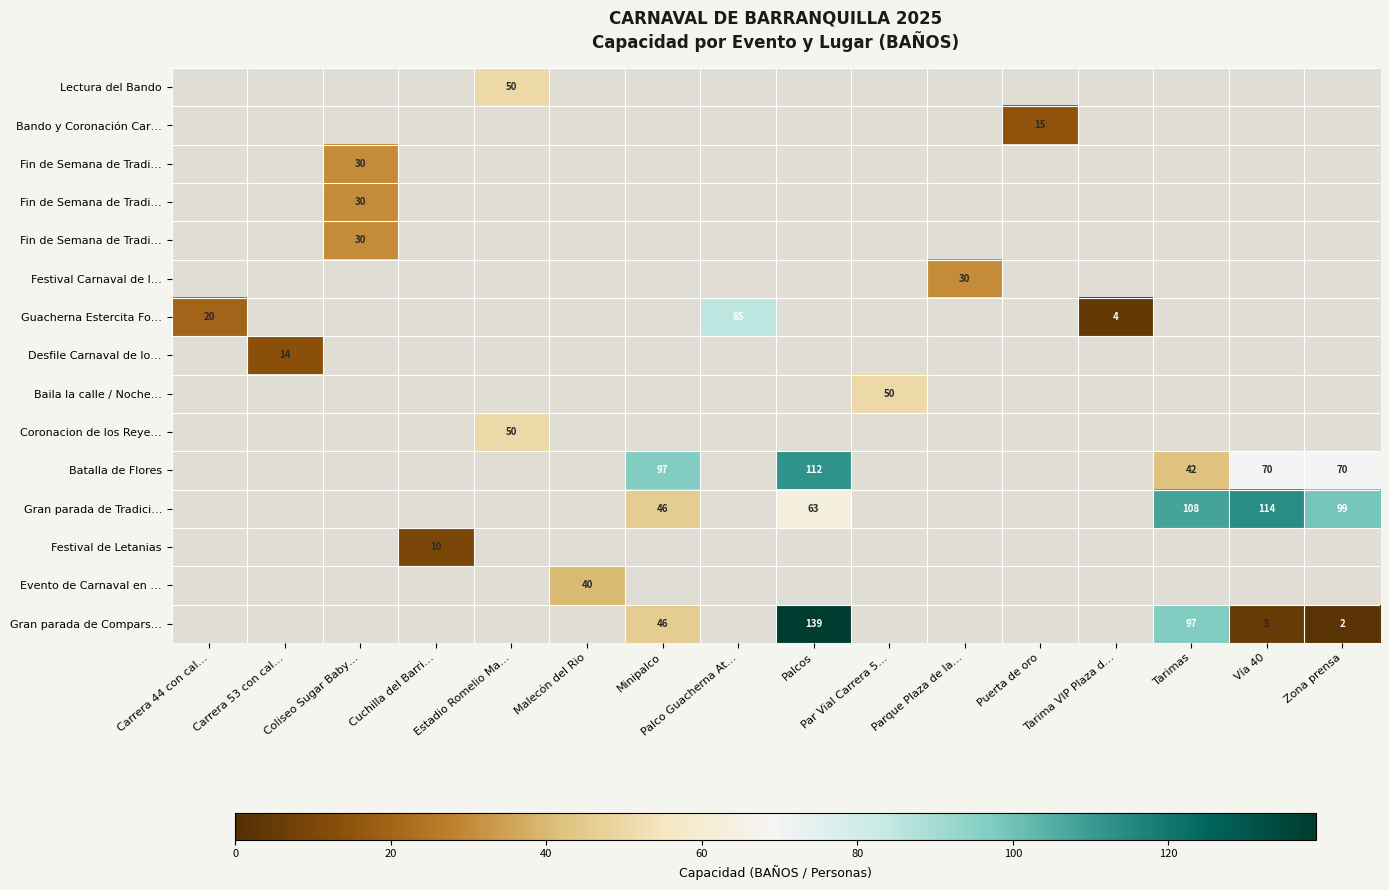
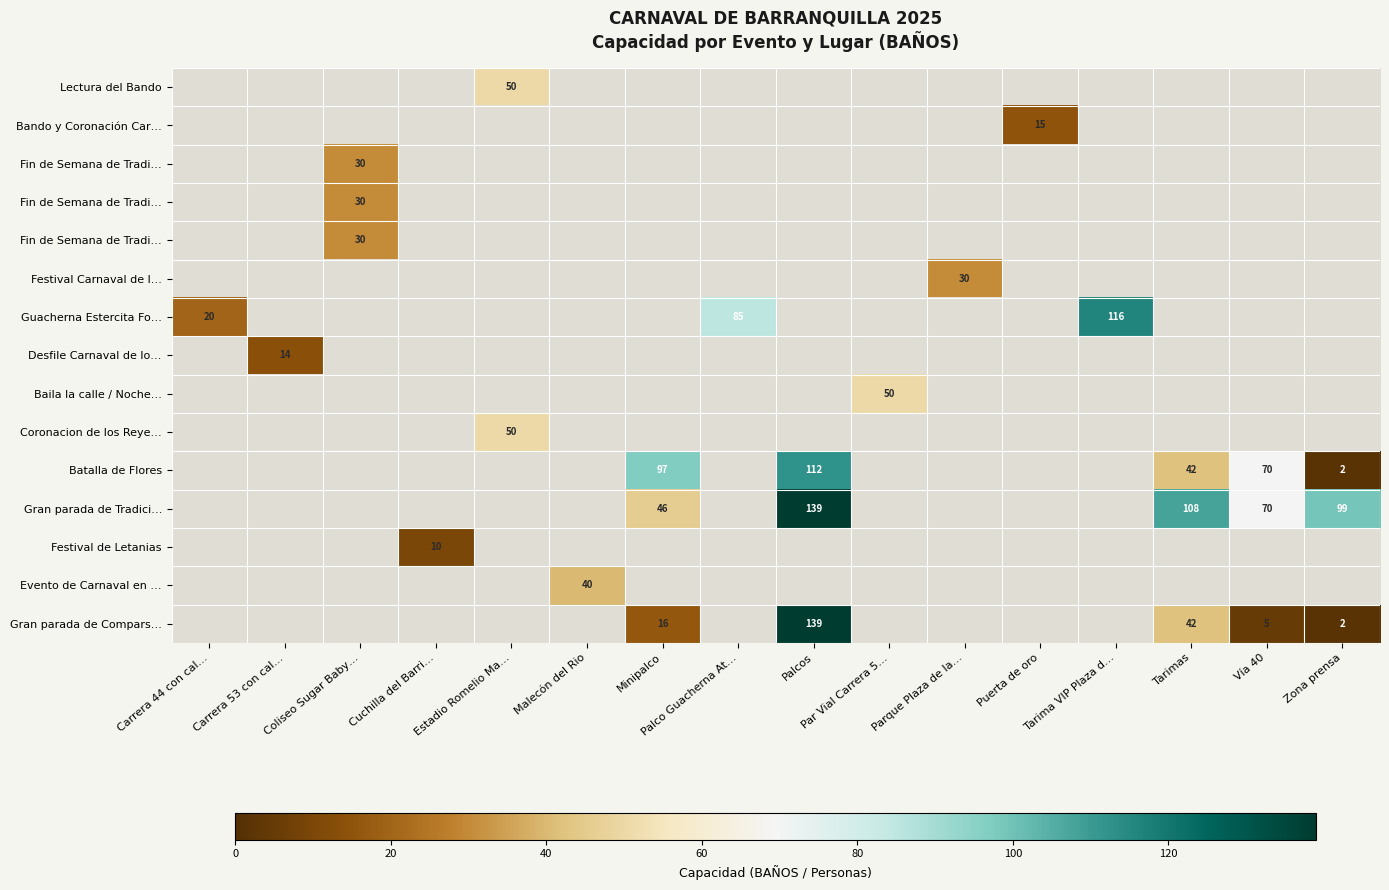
  {
    "Lectura del Bando": {
      "Estadio Romelio Ma…": 50
    },
    "Bando y Coronación Car…": {
      "Puerta de oro": 15
    },
    "Festival Carnaval de l…": {
      "Parque Plaza de la…": 30
    },
    "Guacherna Estercita Fo…": {
      "Carrera 44 con cal…": 20,
      "Palco Guacherna At…": 85,
-     "Tarima VIP Plaza d…": 4
+     "Tarima VIP Plaza d…": 116
    },
    "Desfile Carnaval de lo…": {
      "Carrera 53 con cal…": 14
    },
    "Baila la calle / Noche…": {
      "Par Vial Carrera 5…": 50
    },
    "Coronacion de los Reye…": {
      "Estadio Romelio Ma…": 50
    },
    "Batalla de Flores": {
      "Minipalco": 97,
      "Palcos": 112,
      "Tarimas": 42,
      "Vía 40": 70,
-     "Zona prensa": 70
+     "Zona prensa": 2
    },
    "Gran parada de Tradici…": {
      "Minipalco": 46,
-     "Palcos": 63,
+     "Palcos": 139,
      "Tarimas": 108,
-     "Vía 40": 114,
+     "Vía 40": 70,
      "Zona prensa": 99
    },
    "Festival de Letanias": {
      "Cuchilla del Barri…": 10
    },
    "Evento de Carnaval en …": {
      "Malecón del Rio": 40
    },
    "Gran parada de Compars…": {
-     "Minipalco": 46,
+     "Minipalco": 16,
      "Palcos": 139,
-     "Tarimas": 97,
+     "Tarimas": 42,
      "Vía 40": 5,
      "Zona prensa": 2
    }
  }
